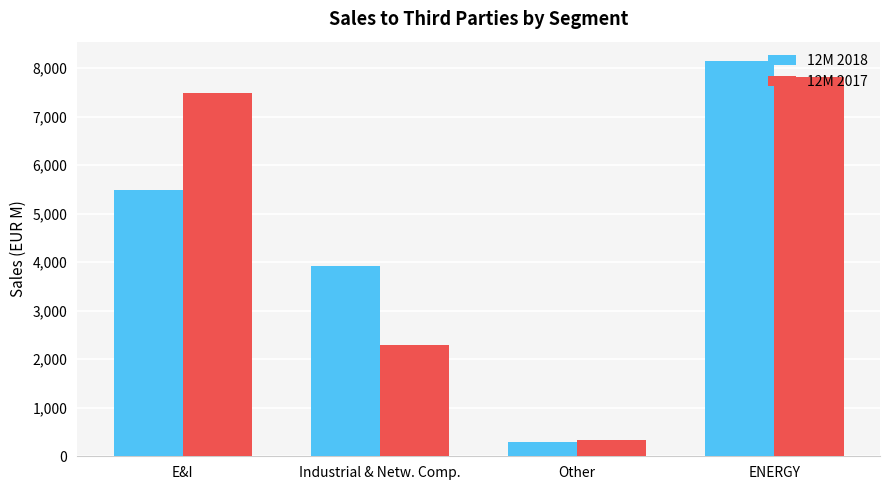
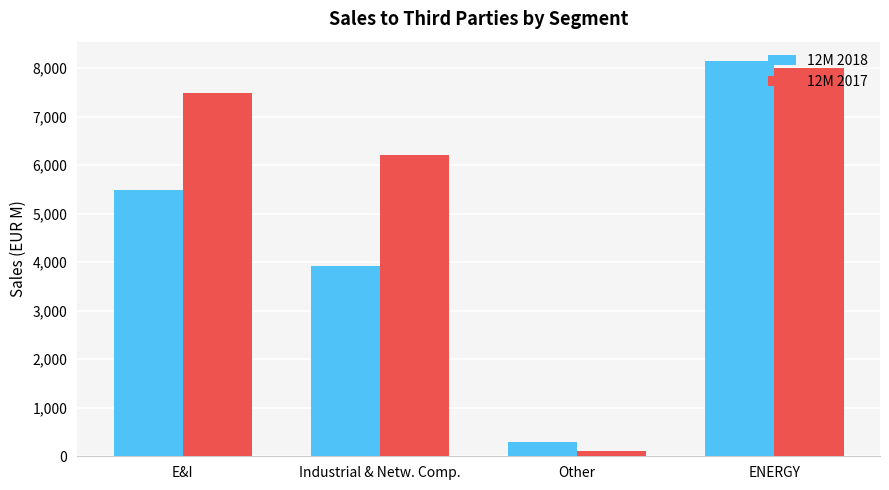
  {
    "12M 2018": {
      "E&I": "5,500",
      "Industrial & Netw. Comp.": "3,900",
      "Other": "300",
      "ENERGY": "8,100"
    },
    "12M 2017": {
      "E&I": "7,500",
-     "Industrial & Netw. Comp.": "2,300",
-     "Other": "300",
-     "ENERGY": "7,800"
+     "Industrial & Netw. Comp.": "6,200",
+     "Other": "100",
+     "ENERGY": "8,000"
    }
  }
